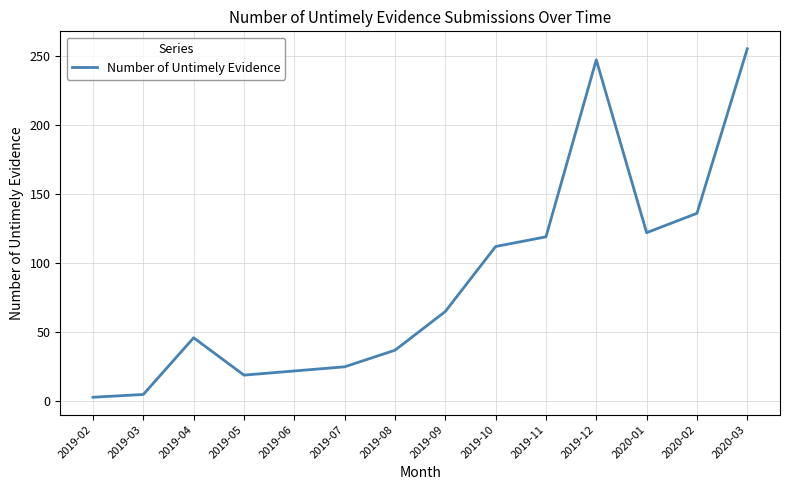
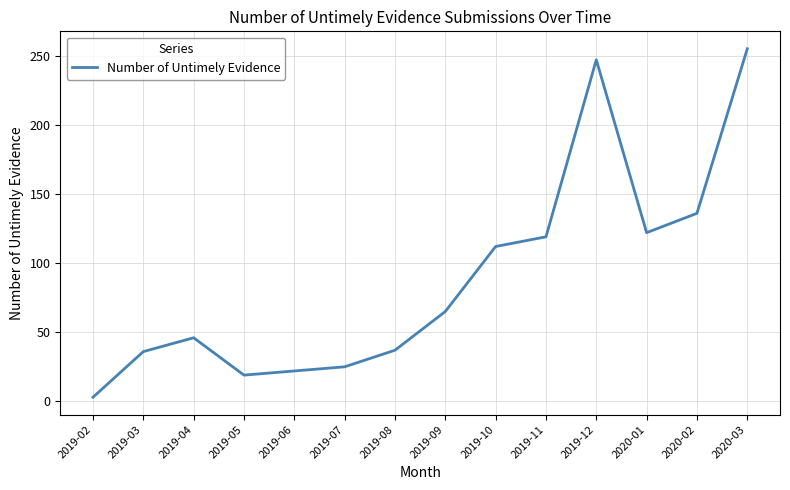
  {
    "2019-02": 3,
-   "2019-03": 5,
+   "2019-03": 36,
    "2019-04": 46,
    "2019-05": 19,
    "2019-06": 22,
    "2019-07": 25,
    "2019-08": 37,
    "2019-09": 65,
    "2019-10": 112,
    "2019-11": 119,
    "2019-12": 247,
    "2020-01": 122,
    "2020-02": 136,
    "2020-03": 255
  }
